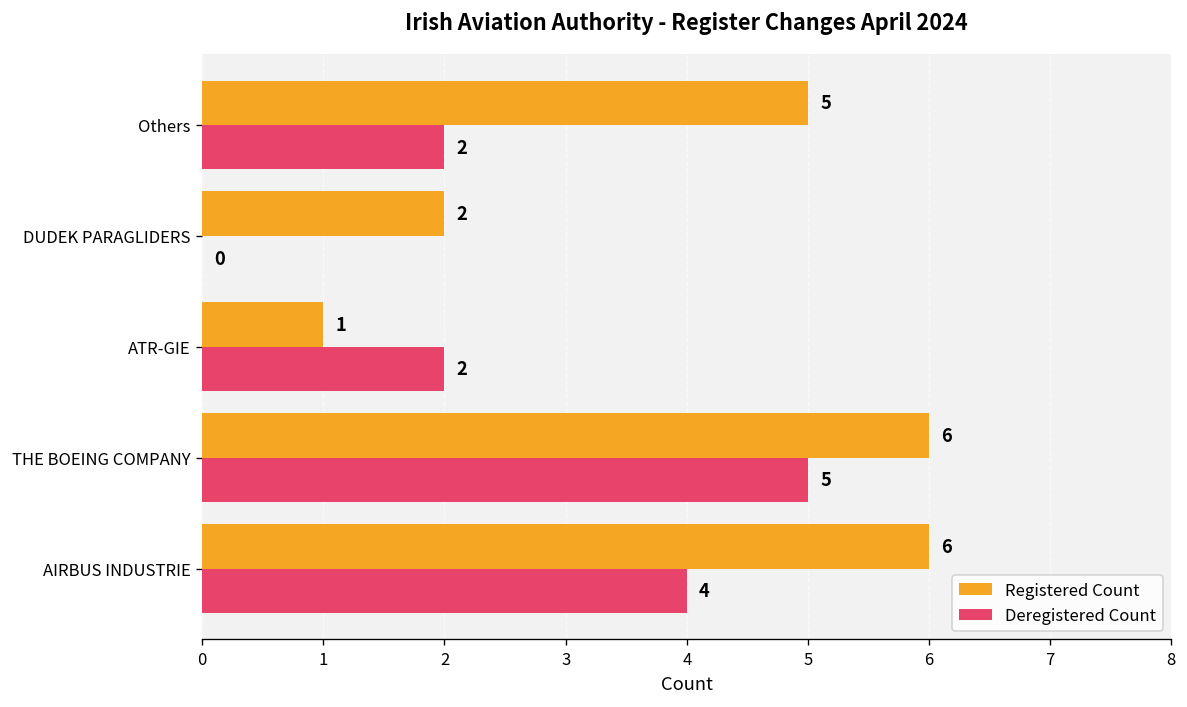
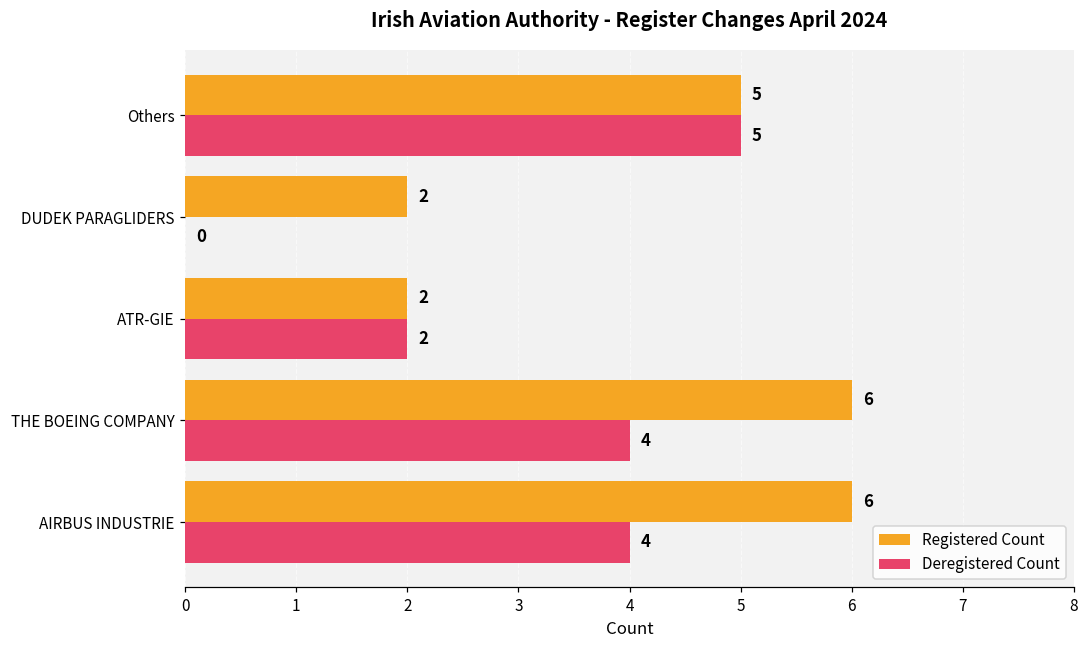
  {
    "Registered Count": {
      "Others": 5,
      "DUDEK PARAGLIDERS": 2,
-     "ATR-GIE": 1,
+     "ATR-GIE": 2,
      "THE BOEING COMPANY": 6,
      "AIRBUS INDUSTRIE": 6
    },
    "Deregistered Count": {
-     "Others": 2,
+     "Others": 5,
      "DUDEK PARAGLIDERS": 0,
      "ATR-GIE": 2,
-     "THE BOEING COMPANY": 5,
+     "THE BOEING COMPANY": 4,
      "AIRBUS INDUSTRIE": 4
    }
  }
